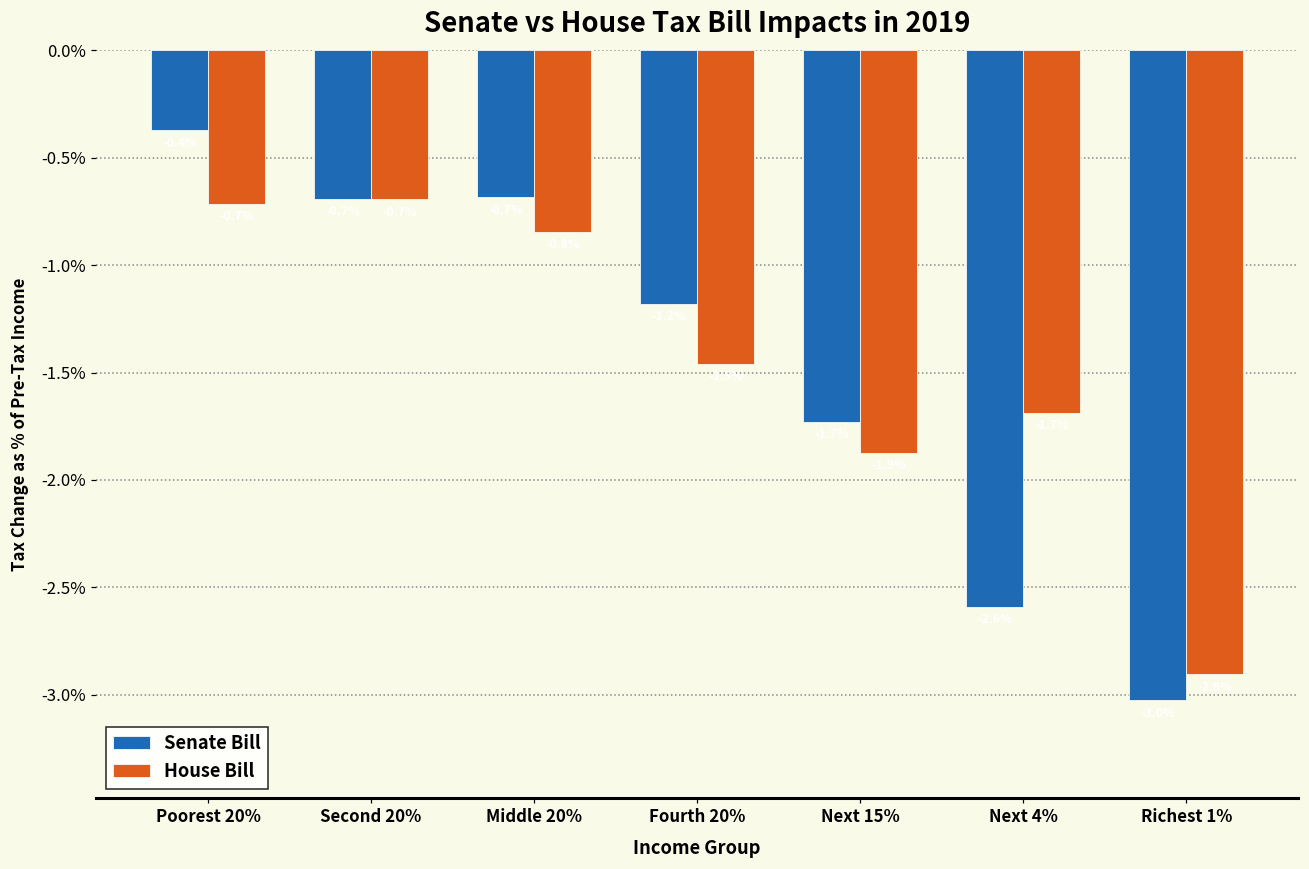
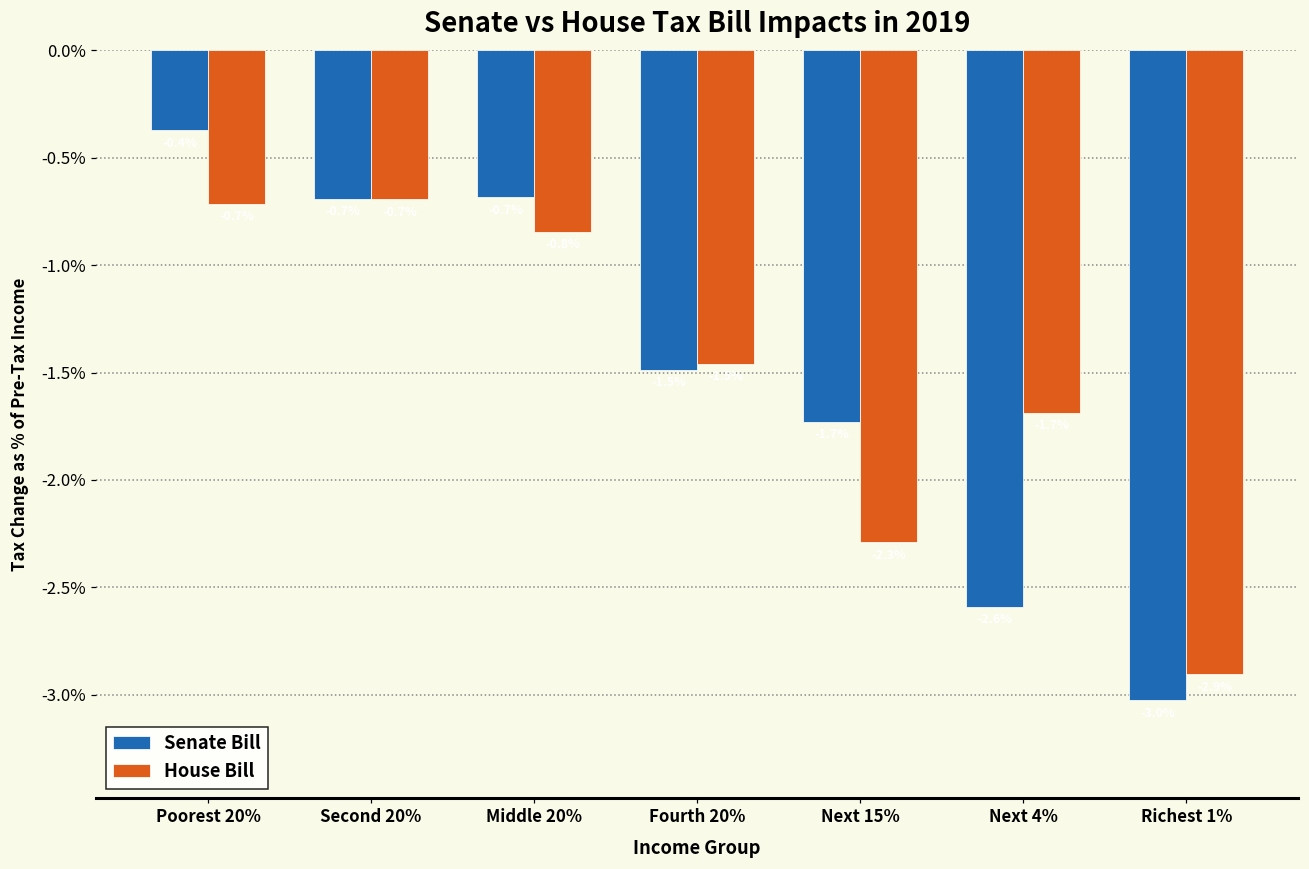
  {
    "Senate Bill": {
      "Poorest 20%": "-0.37%",
      "Second 20%": "-0.69%",
      "Middle 20%": "-0.68%",
-     "Fourth 20%": "-1.18%",
+     "Fourth 20%": "-1.49%",
      "Next 15%": "-1.73%",
      "Next 4%": "-2.59%",
      "Richest 1%": "-3.03%"
    },
    "House Bill": {
      "Poorest 20%": "-0.72%",
      "Second 20%": "-0.69%",
      "Middle 20%": "-0.84%",
      "Fourth 20%": "-1.46%",
-     "Next 15%": "-1.87%",
+     "Next 15%": "-2.29%",
      "Next 4%": "-1.69%",
      "Richest 1%": "-2.90%"
    }
  }
